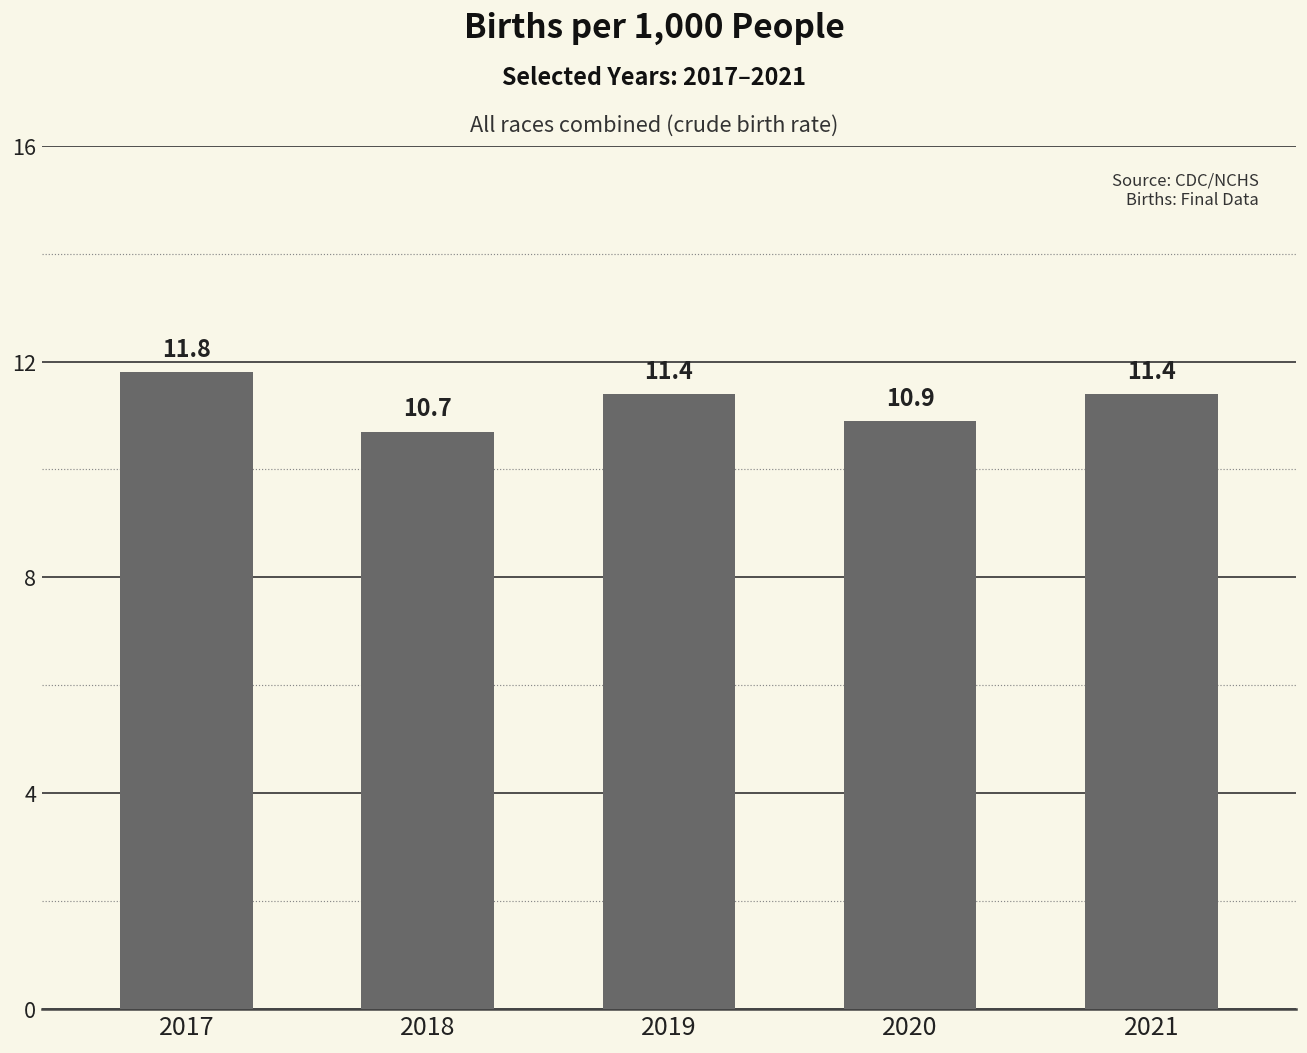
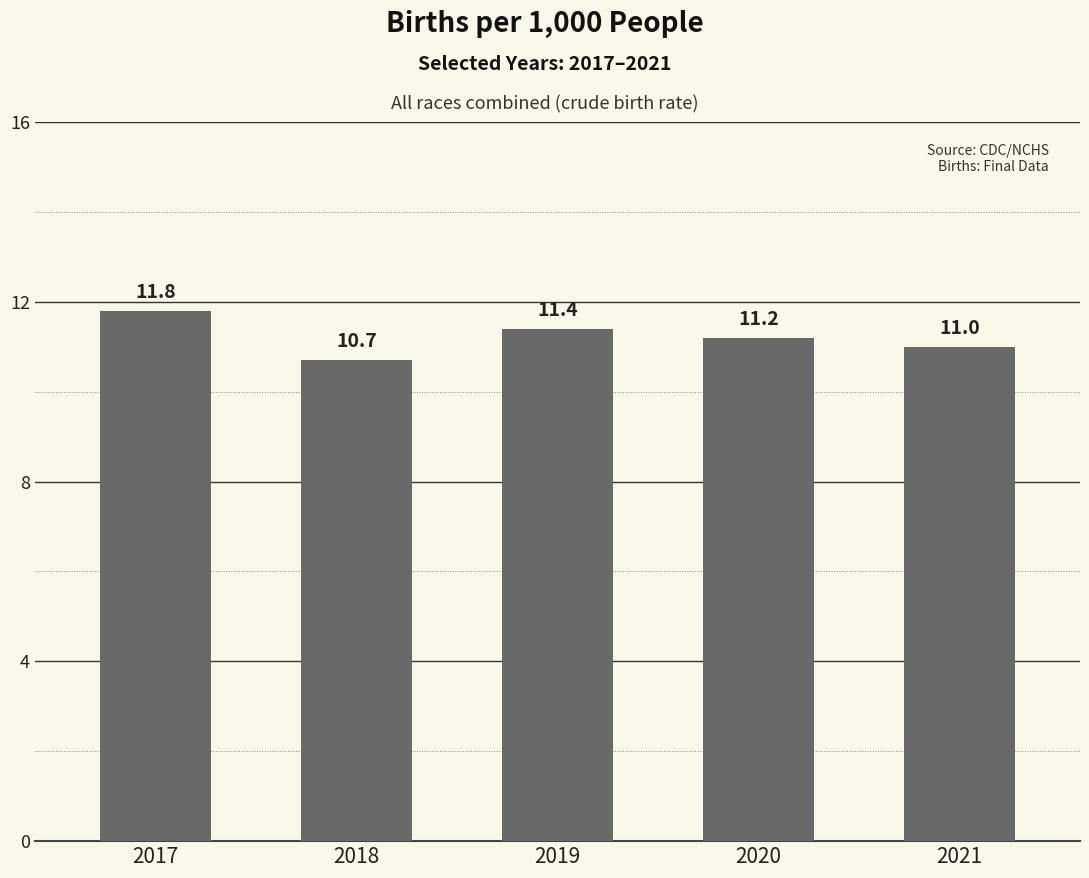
  {
    "2017": 11.8,
    "2018": 10.7,
    "2019": 11.4,
-   "2020": 10.9,
-   "2021": 11.4
+   "2020": 11.2,
+   "2021": 11.0
  }
